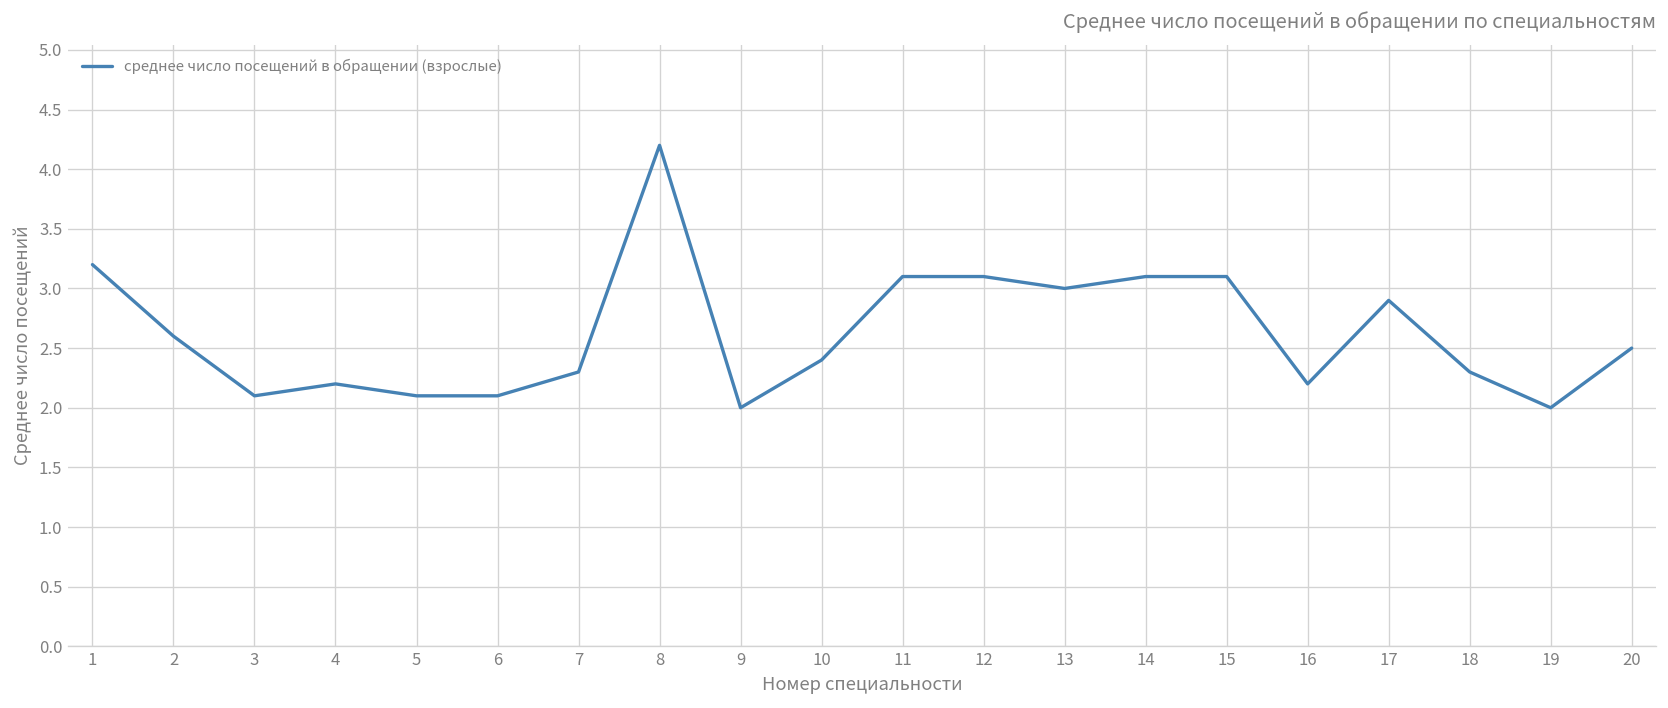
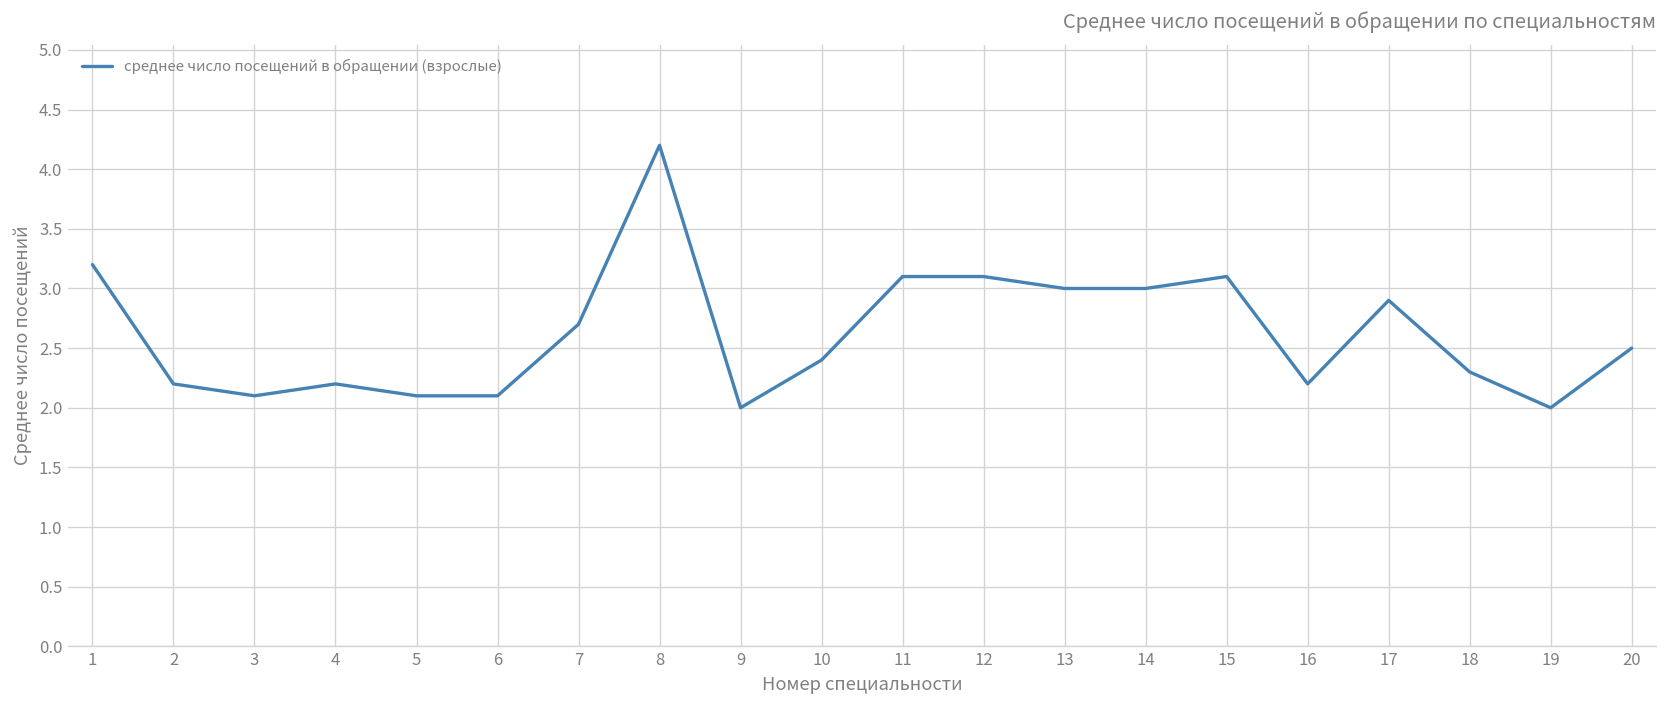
  {
    "1": 3.2,
-   "2": 2.6,
+   "2": 2.2,
    "3": 2.1,
    "4": 2.2,
    "5": 2.1,
    "6": 2.1,
-   "7": 2.3,
+   "7": 2.7,
    "8": 4.2,
    "9": 2.0,
    "10": 2.4,
    "11": 3.1,
    "12": 3.1,
    "13": 3.0,
-   "14": 3.1,
+   "14": 3.0,
    "15": 3.1,
    "16": 2.2,
    "17": 2.9,
    "18": 2.3,
    "19": 2.0,
    "20": 2.5
  }
